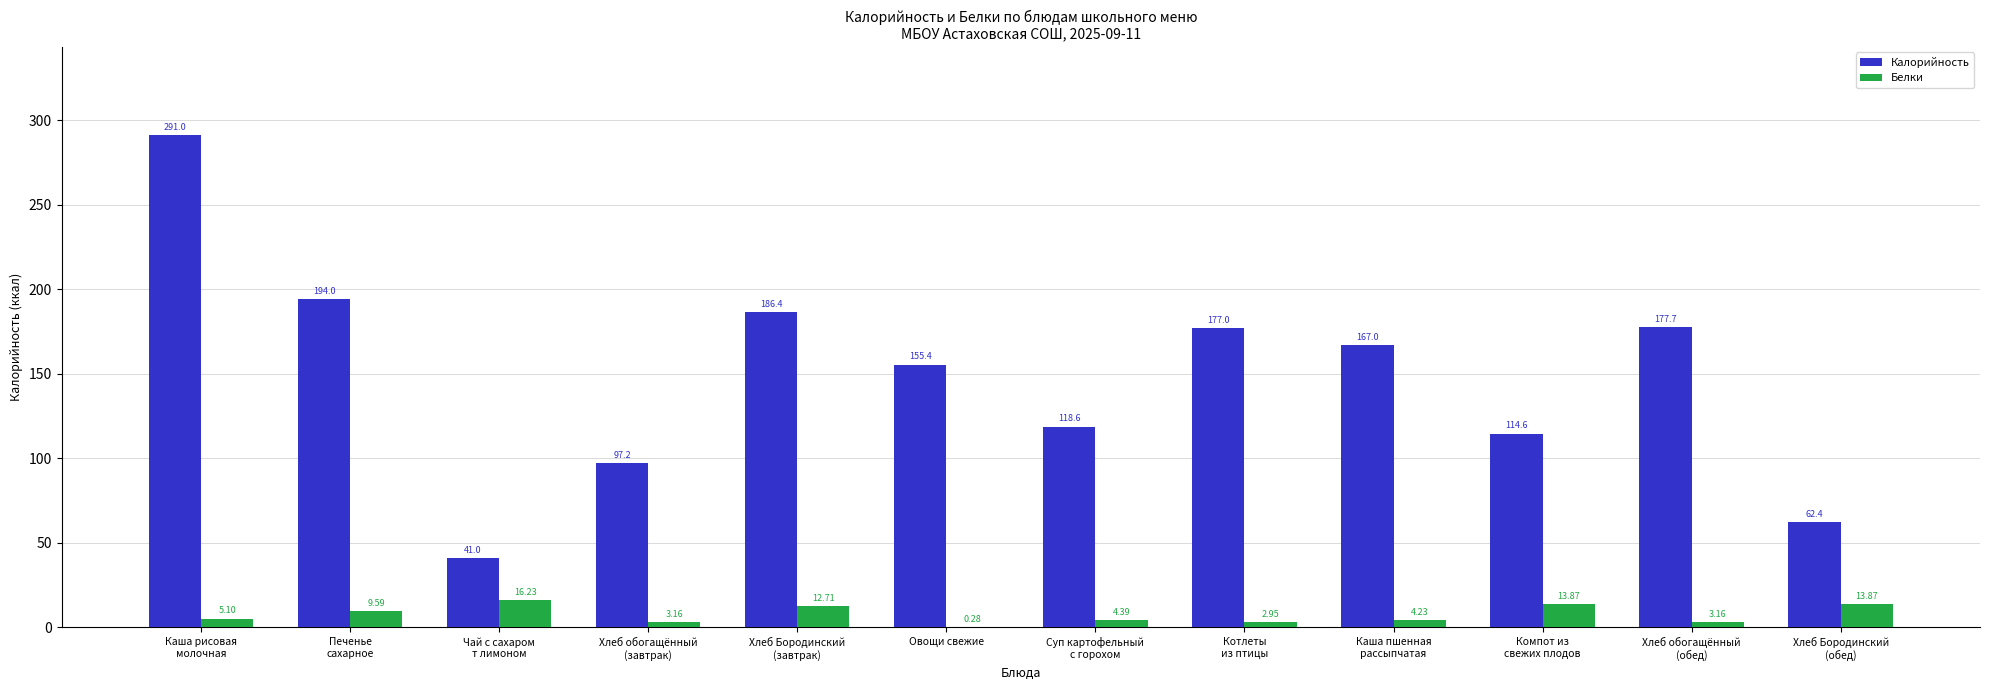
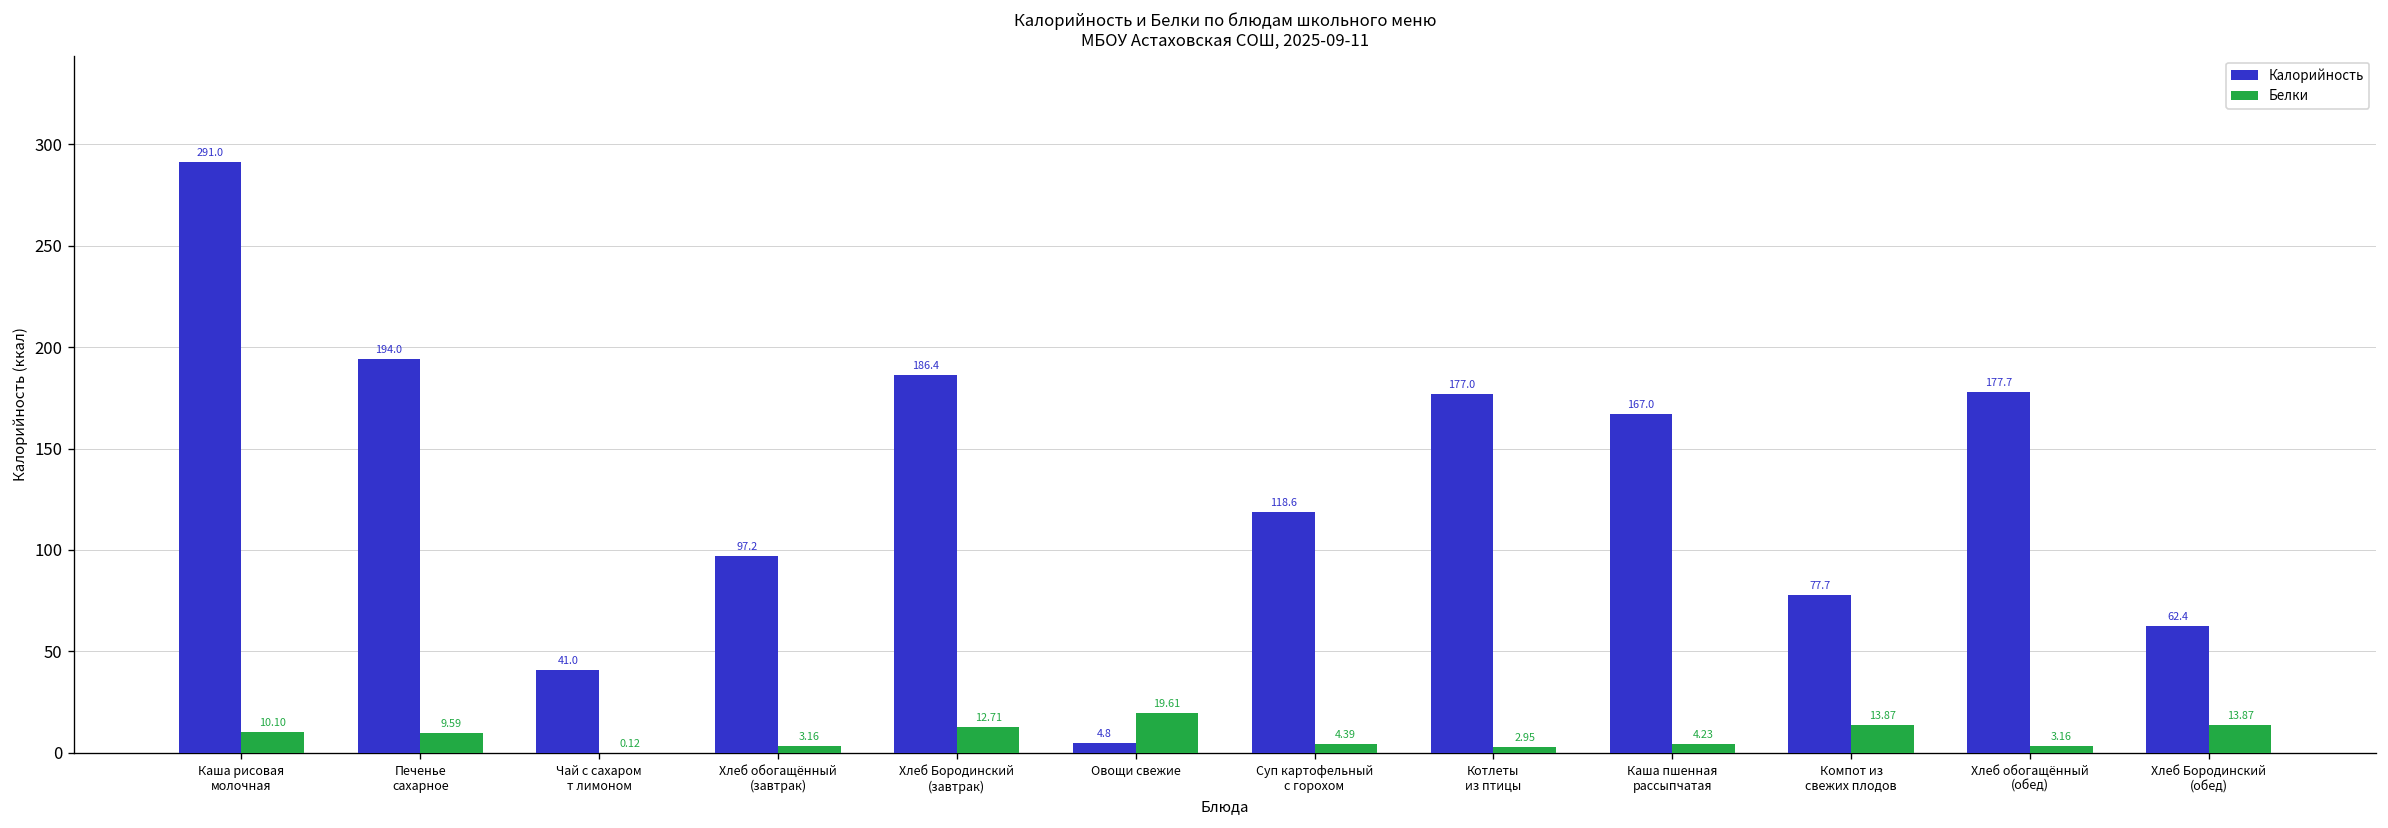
  {
    "Калорийность": {
      "Каша рисовая молочная": 291.0,
      "Печенье сахарное": 194.0,
      "Чай с сахаром т лимоном": 41.0,
      "Хлеб обогащённый (завтрак)": 97.2,
      "Хлеб Бородинский (завтрак)": 186.4,
-     "Овощи свежие": 155.4,
+     "Овощи свежие": 4.8,
      "Суп картофельный с горохом": 118.6,
      "Котлеты из птицы": 177.0,
      "Каша пшенная рассыпчатая": 167.0,
-     "Компот из свежих плодов": 114.6,
+     "Компот из свежих плодов": 77.7,
      "Хлеб обогащённый (обед)": 177.7,
      "Хлеб Бородинский (обед)": 62.4
    },
    "Белки": {
-     "Каша рисовая молочная": 5.10,
+     "Каша рисовая молочная": 10.10,
      "Печенье сахарное": 9.59,
-     "Чай с сахаром т лимоном": 16.23,
+     "Чай с сахаром т лимоном": 0.12,
      "Хлеб обогащённый (завтрак)": 3.16,
      "Хлеб Бородинский (завтрак)": 12.71,
-     "Овощи свежие": 0.28,
+     "Овощи свежие": 19.61,
      "Суп картофельный с горохом": 4.39,
      "Котлеты из птицы": 2.95,
      "Каша пшенная рассыпчатая": 4.23,
      "Компот из свежих плодов": 13.87,
      "Хлеб обогащённый (обед)": 3.16,
      "Хлеб Бородинский (обед)": 13.87
    }
  }
